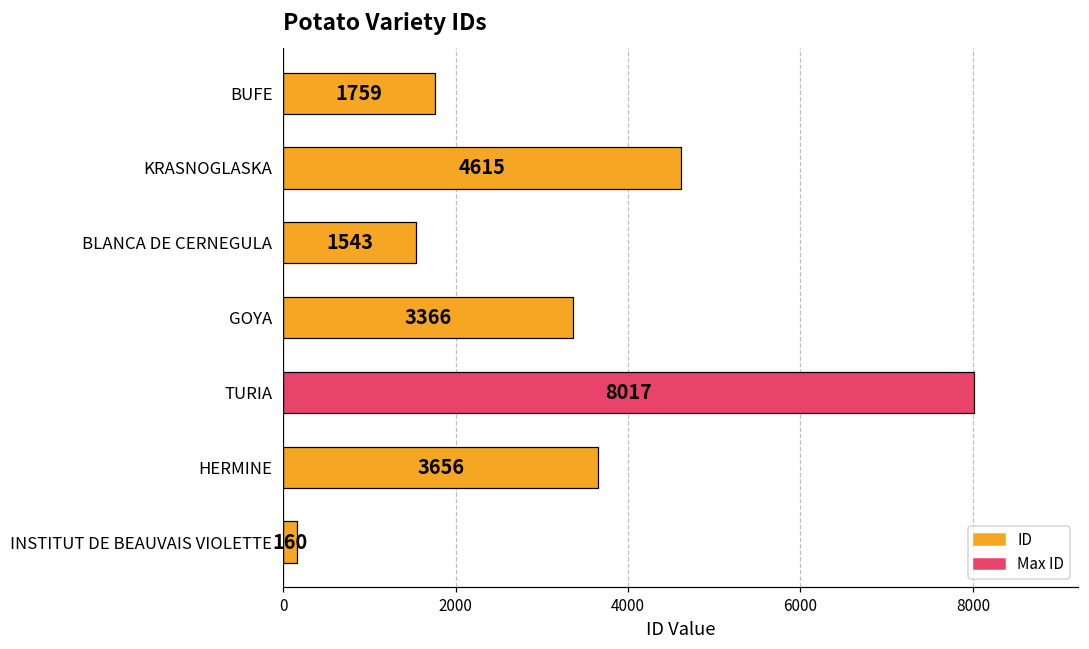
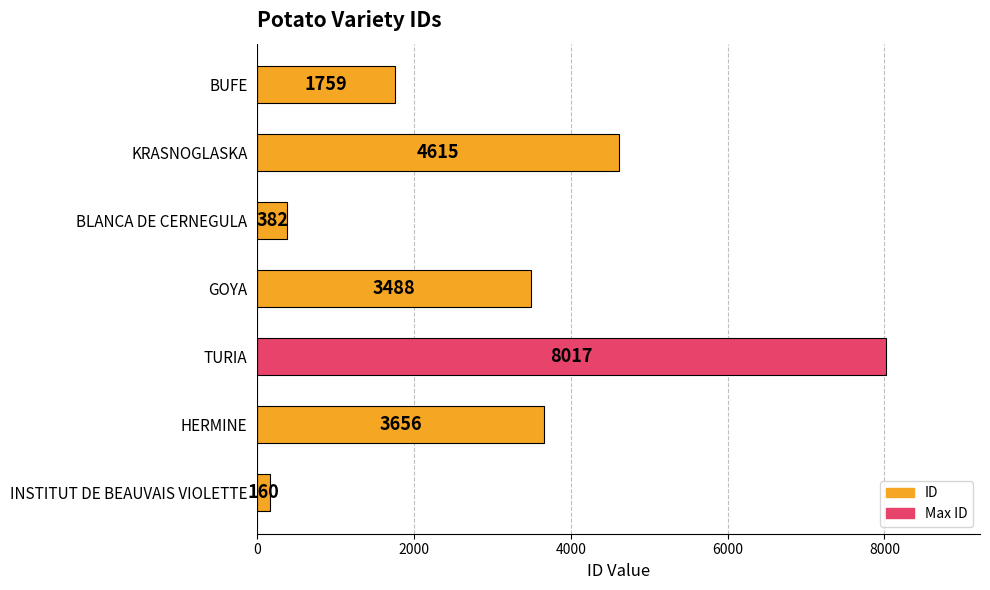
  {
    "BUFE": 1759,
    "KRASNOGLASKA": 4615,
-   "BLANCA DE CERNEGULA": 1543,
-   "GOYA": 3366,
+   "BLANCA DE CERNEGULA": 382,
+   "GOYA": 3488,
    "TURIA": 8017,
    "HERMINE": 3656,
    "INSTITUT DE BEAUVAIS VIOLETTE": 160
  }
